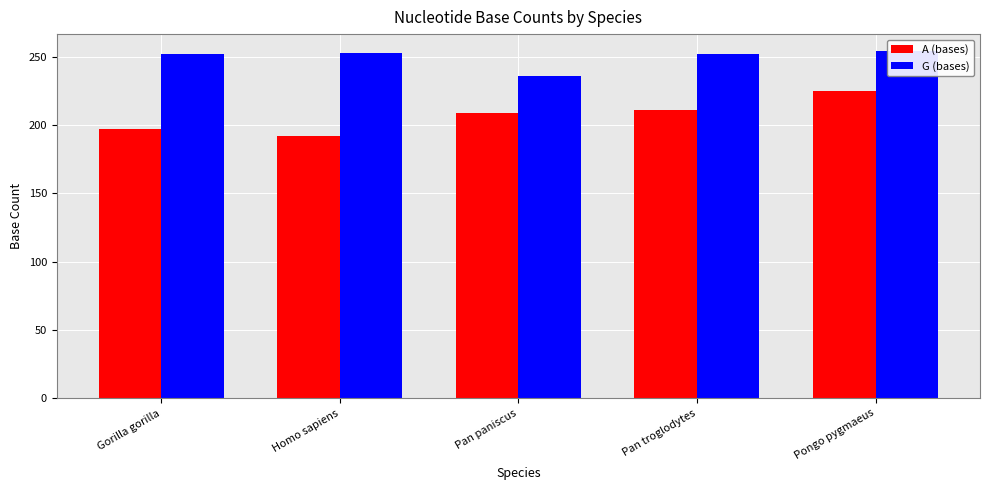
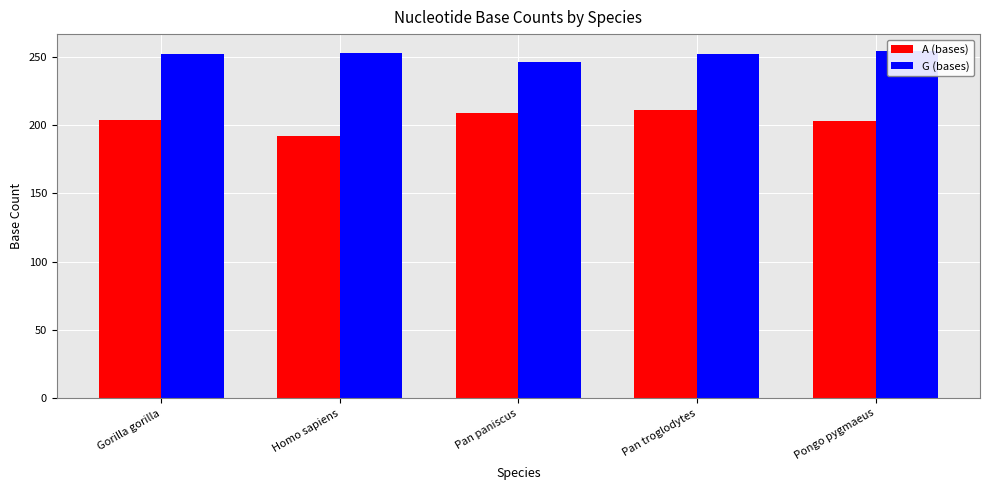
  {
    "A (bases)": {
-     "Gorilla gorilla": 197,
+     "Gorilla gorilla": 204,
      "Homo sapiens": 192,
      "Pan paniscus": 209,
      "Pan troglodytes": 211,
-     "Pongo pygmaeus": 225
+     "Pongo pygmaeus": 203
    },
    "G (bases)": {
      "Gorilla gorilla": 252,
      "Homo sapiens": 253,
-     "Pan paniscus": 236,
+     "Pan paniscus": 246,
      "Pan troglodytes": 252
    }
  }
